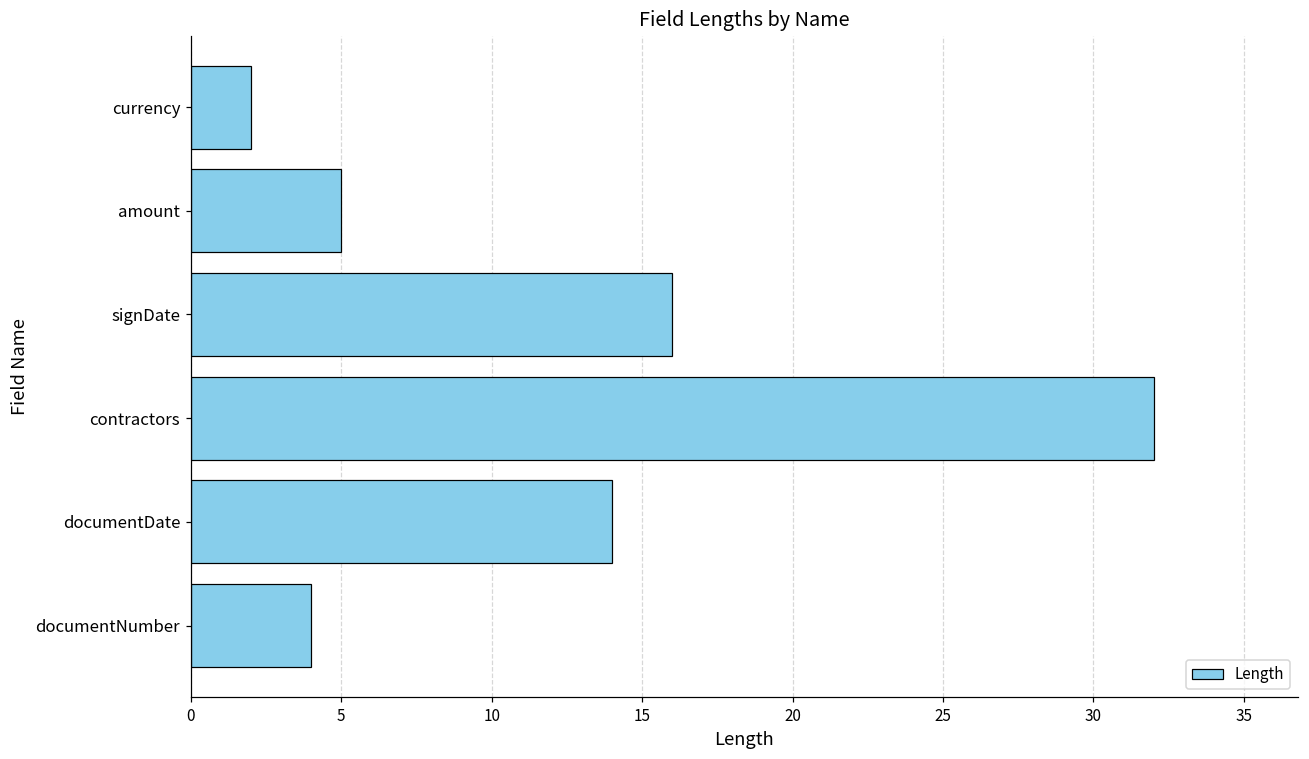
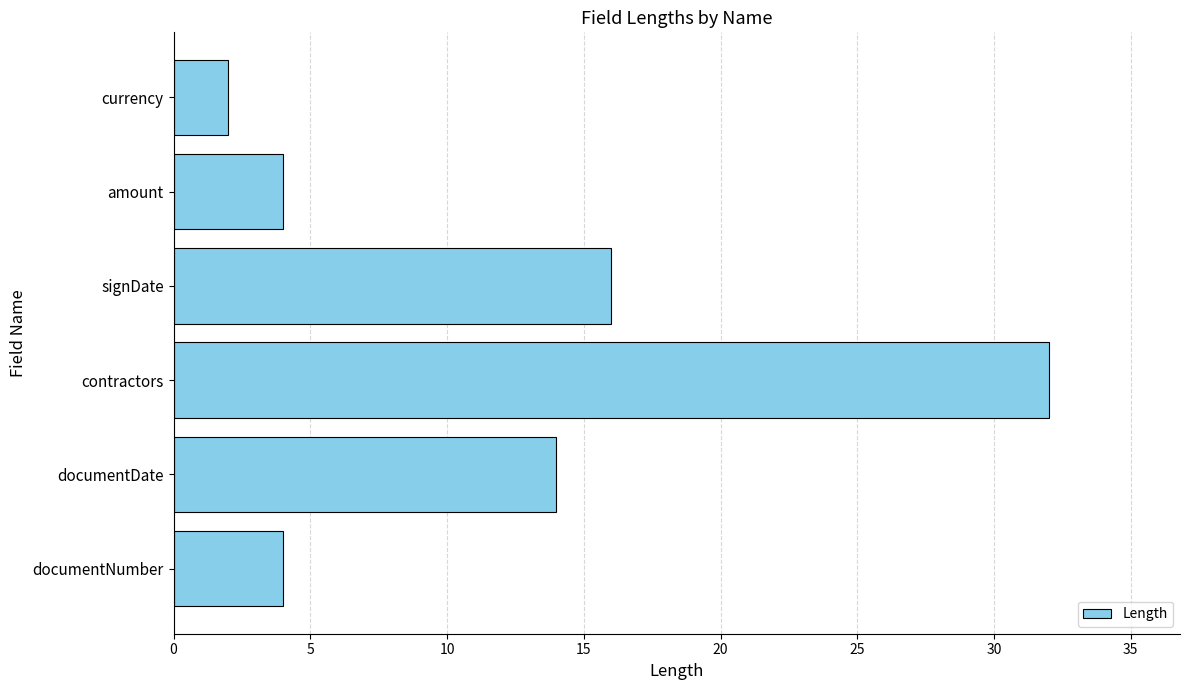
  {
    "currency": 2,
-   "amount": 5,
+   "amount": 4,
    "signDate": 16,
    "contractors": 32,
    "documentDate": 14,
    "documentNumber": 4
  }
